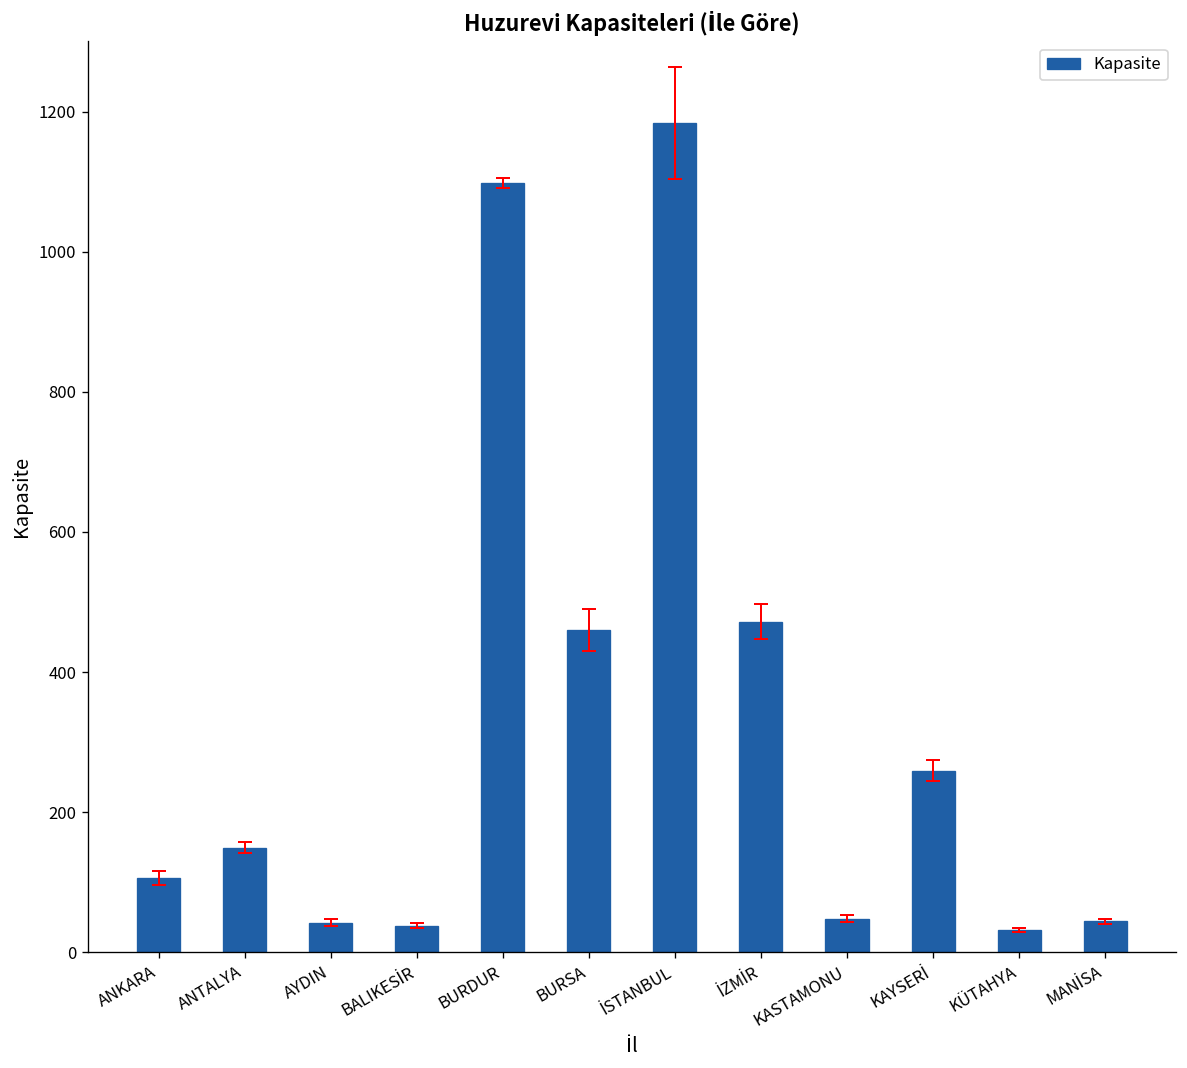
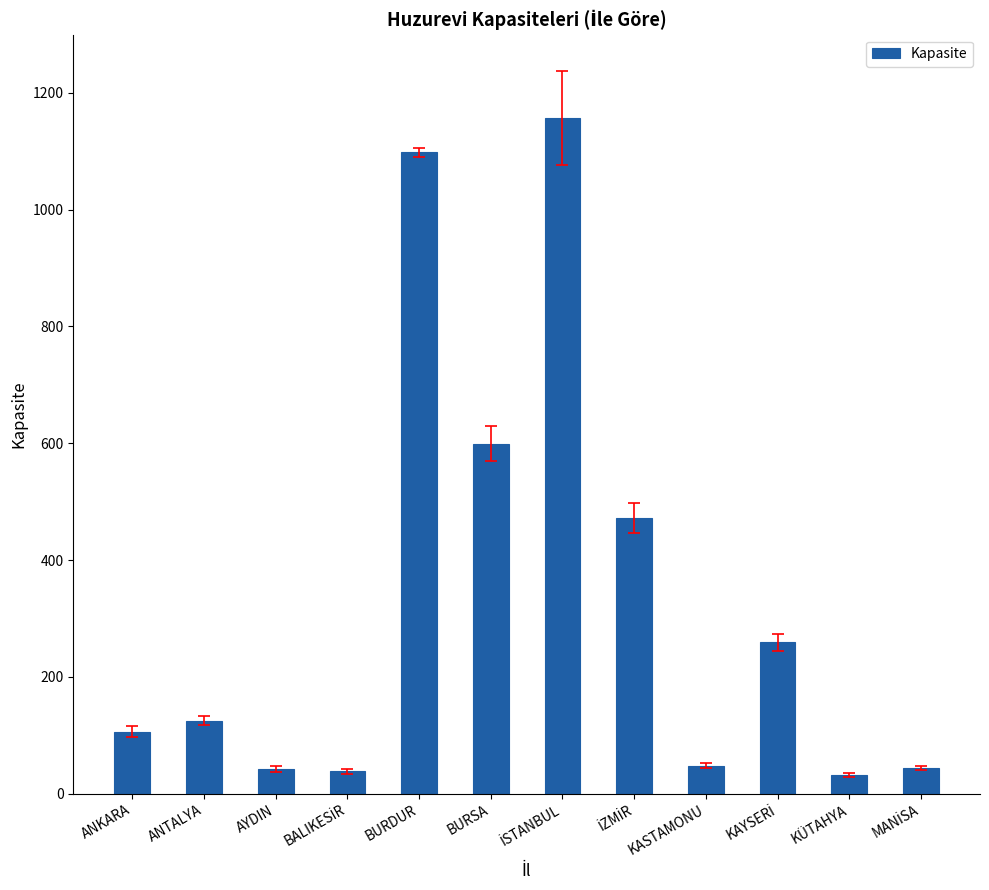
  {
    "Kapasite": {
      "ANKARA": 110,
-     "ANTALYA": 150,
+     "ANTALYA": 130,
      "AYDIN": 40,
      "BALIKESİR": 40,
      "BURDUR": 1100,
-     "BURSA": 460,
-     "İSTANBUL": 1180,
+     "BURSA": 600,
+     "İSTANBUL": 1160,
      "İZMİR": 470,
      "KASTAMONU": 50,
      "KAYSERİ": 260,
      "KÜTAHYA": 30,
      "MANİSA": 40
    }
  }
